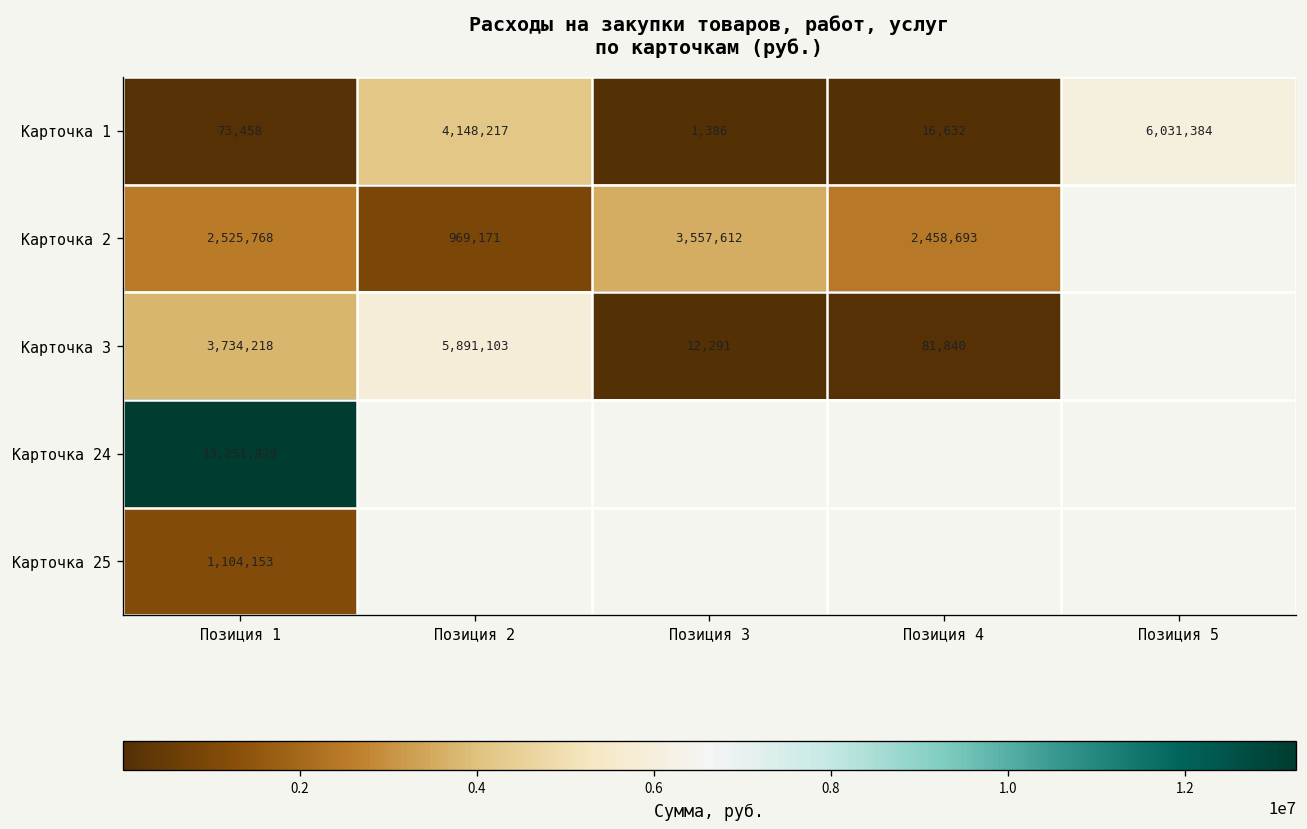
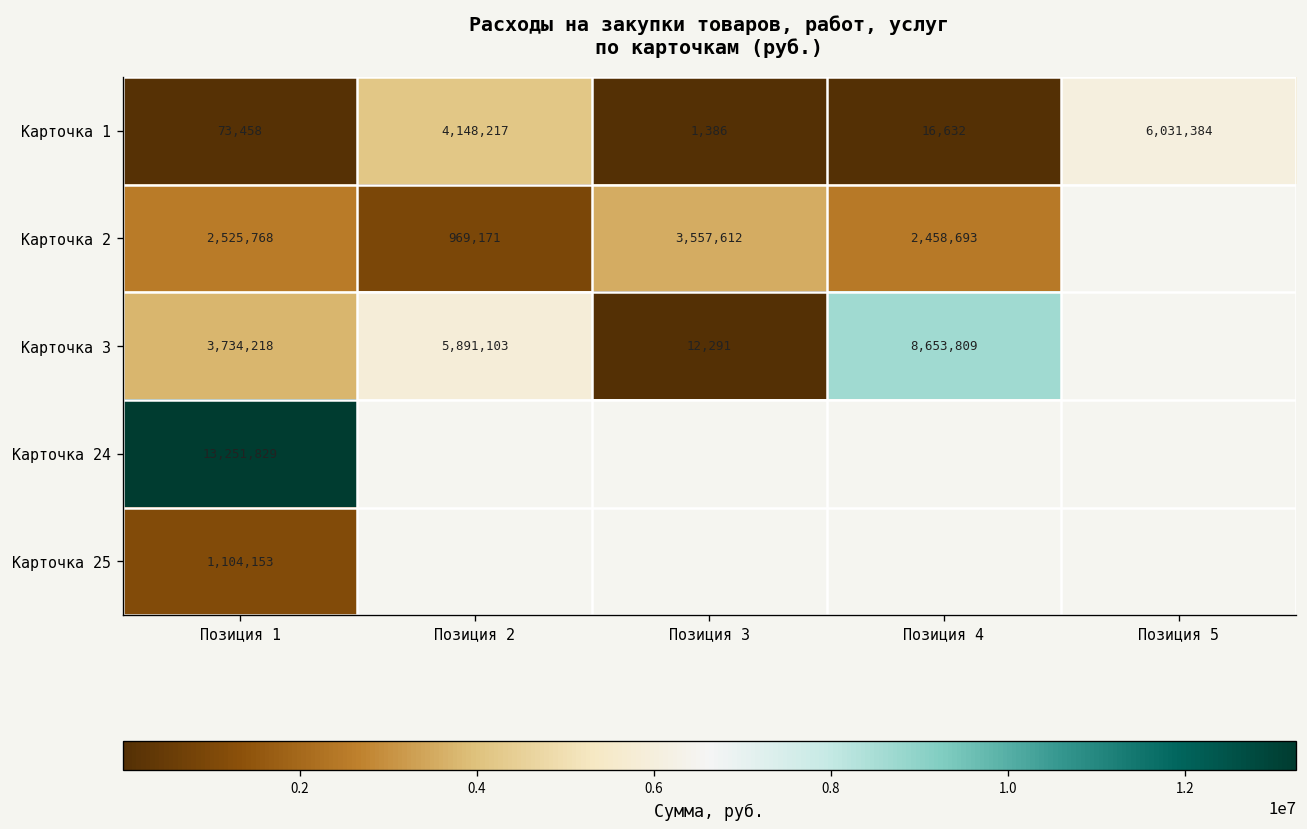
  {
    "Карточка 1": {
      "Позиция 1": "73,458",
      "Позиция 2": "4,148,217",
      "Позиция 3": "1,386",
      "Позиция 4": "16,632",
      "Позиция 5": "6,031,384"
    },
    "Карточка 2": {
      "Позиция 1": "2,525,768",
      "Позиция 2": "969,171",
      "Позиция 3": "3,557,612",
      "Позиция 4": "2,458,693"
    },
    "Карточка 3": {
      "Позиция 1": "3,734,218",
      "Позиция 2": "5,891,103",
      "Позиция 3": "12,291",
-     "Позиция 4": "81,840"
+     "Позиция 4": "8,653,809"
    },
    "Карточка 25": {
      "Позиция 1": "1,104,153"
    }
  }
